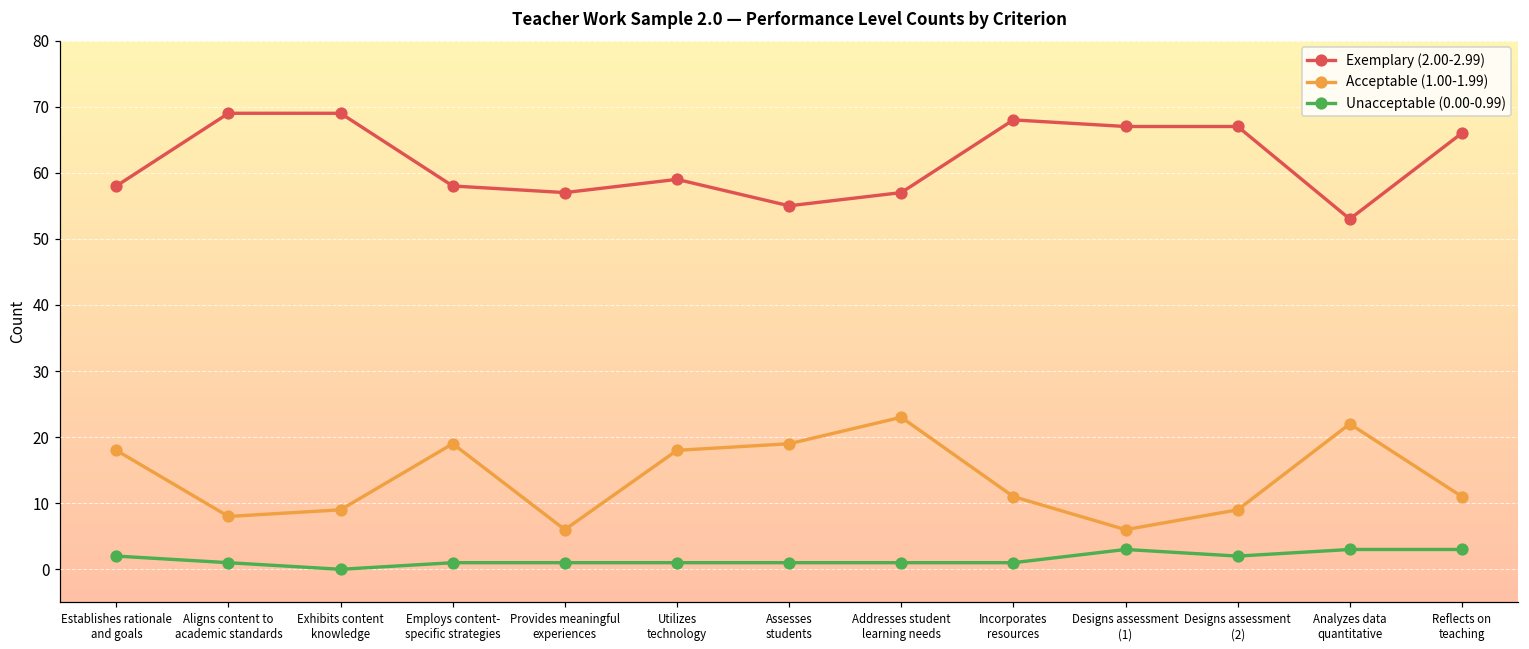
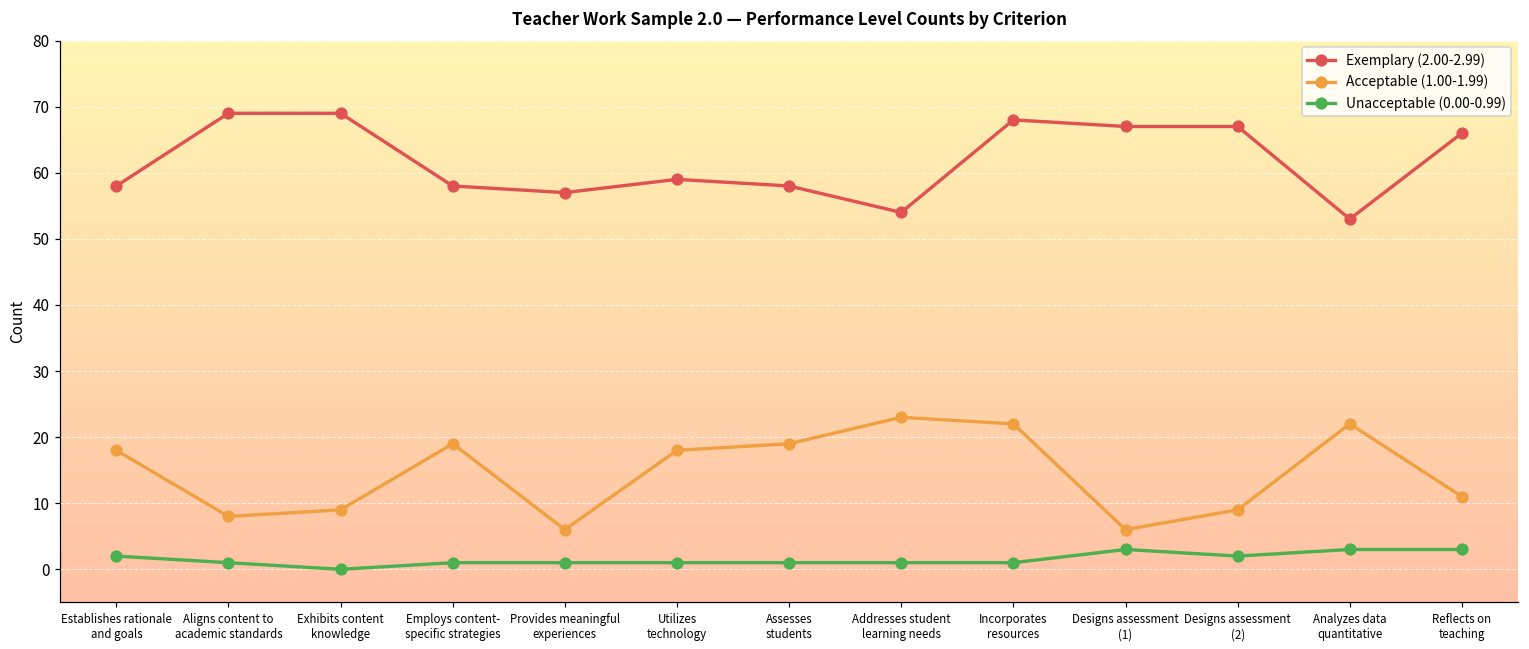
  {
    "Exemplary (2.00-2.99)": {
      "Establishes rationale and goals": 58,
      "Aligns content to academic standards": 69,
      "Exhibits content knowledge": 69,
      "Employs content- specific strategies": 58,
      "Provides meaningful experiences": 57,
      "Utilizes technology": 59,
-     "Assesses students": 55,
-     "Addresses student learning needs": 57,
+     "Assesses students": 58,
+     "Addresses student learning needs": 54,
      "Incorporates resources": 68,
      "Designs assessment (1)": 67,
      "Designs assessment (2)": 67,
      "Analyzes data quantitative": 53,
      "Reflects on teaching": 66
    },
    "Acceptable (1.00-1.99)": {
      "Establishes rationale and goals": 18,
      "Aligns content to academic standards": 8,
      "Exhibits content knowledge": 9,
      "Employs content- specific strategies": 19,
      "Provides meaningful experiences": 6,
      "Utilizes technology": 18,
      "Assesses students": 19,
      "Addresses student learning needs": 23,
-     "Incorporates resources": 11,
+     "Incorporates resources": 22,
      "Designs assessment (1)": 6,
      "Designs assessment (2)": 9,
      "Analyzes data quantitative": 22,
      "Reflects on teaching": 11
    },
    "Unacceptable (0.00-0.99)": {
      "Establishes rationale and goals": 2,
      "Aligns content to academic standards": 1,
      "Exhibits content knowledge": 0,
      "Employs content- specific strategies": 1,
      "Provides meaningful experiences": 1,
      "Utilizes technology": 1,
      "Assesses students": 1,
      "Addresses student learning needs": 1,
      "Incorporates resources": 1,
      "Designs assessment (1)": 3,
      "Designs assessment (2)": 2,
      "Analyzes data quantitative": 3,
      "Reflects on teaching": 3
    }
  }
